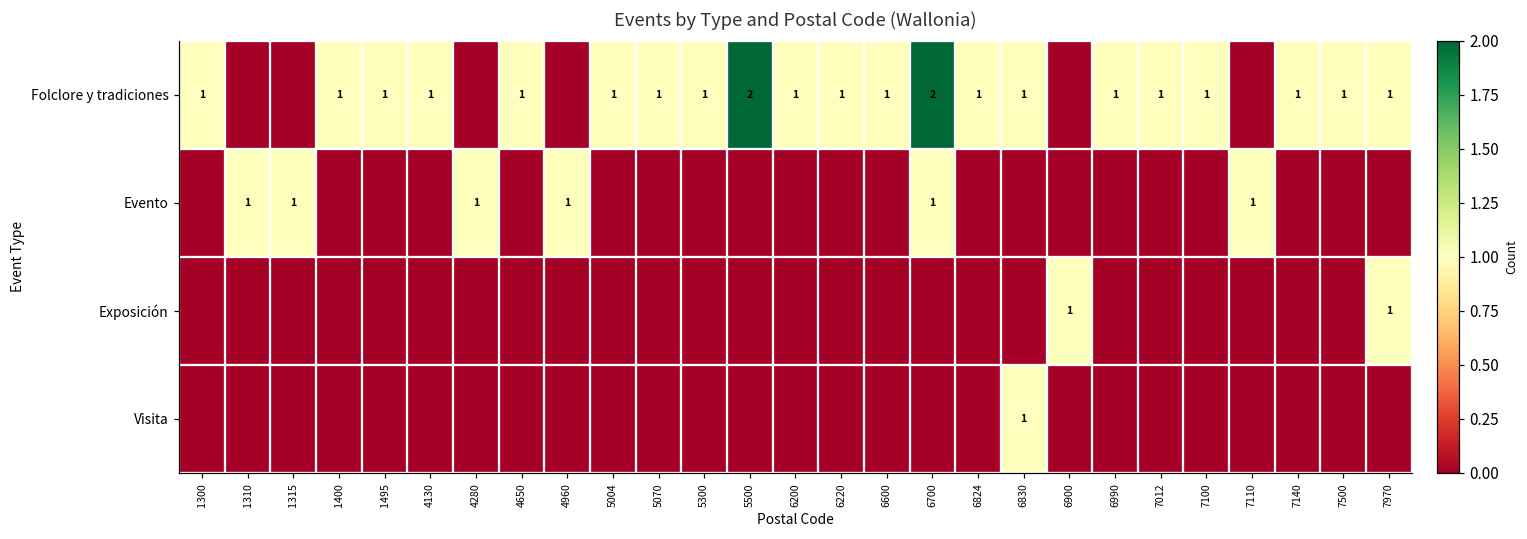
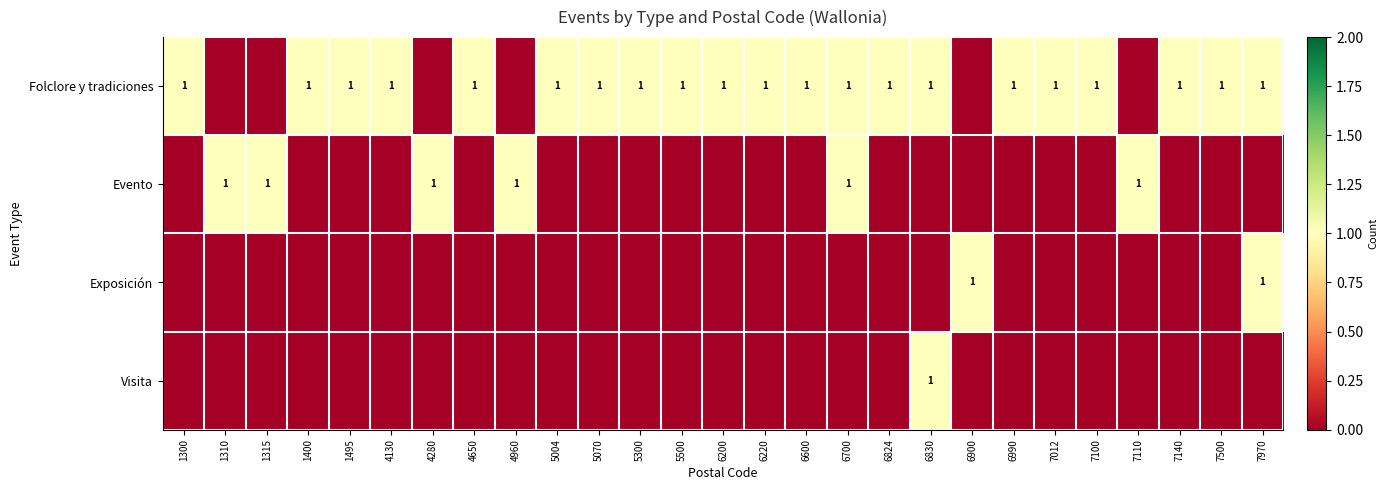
  {
    "Folclore y tradiciones": {
      "1300": 1,
      "1400": 1,
      "1495": 1,
      "4130": 1,
      "4650": 1,
      "5004": 1,
      "5070": 1,
      "5300": 1,
-     "5500": 2,
+     "5500": 1,
      "6200": 1,
      "6220": 1,
      "6600": 1,
-     "6700": 2,
+     "6700": 1,
      "6824": 1,
      "6830": 1,
      "6990": 1,
      "7012": 1,
      "7100": 1,
      "7140": 1,
      "7500": 1,
      "7970": 1
    },
    "Evento": {
      "1310": 1,
      "1315": 1,
      "4280": 1,
      "4960": 1,
      "6700": 1,
      "7110": 1
    },
    "Exposición": {
      "6900": 1,
      "7970": 1
    },
    "Visita": {
      "6830": 1
    }
  }
